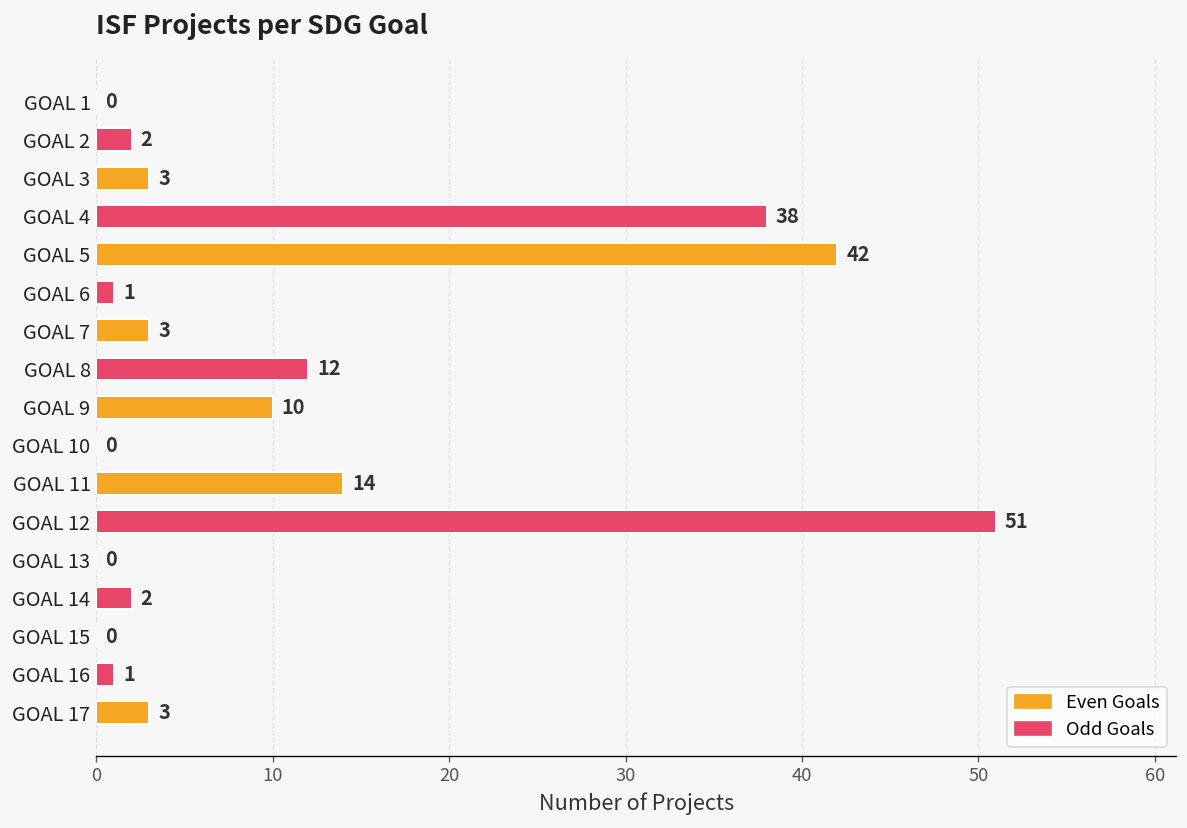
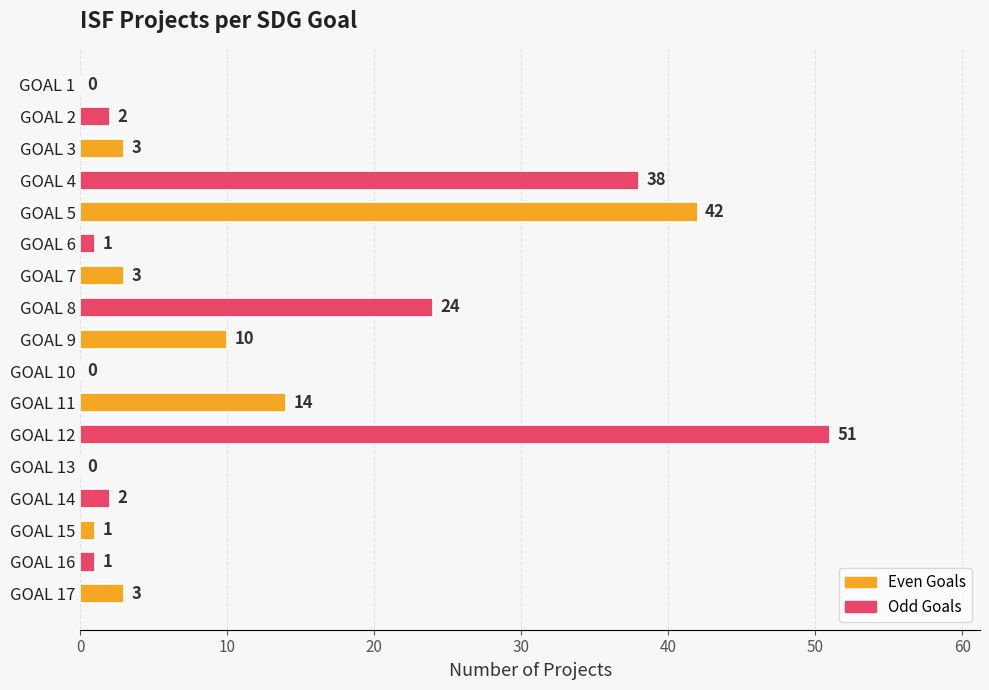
  {
    "GOAL 1": 0,
    "GOAL 2": 2,
    "GOAL 3": 3,
    "GOAL 4": 38,
    "GOAL 5": 42,
    "GOAL 6": 1,
    "GOAL 7": 3,
-   "GOAL 8": 12,
+   "GOAL 8": 24,
    "GOAL 9": 10,
    "GOAL 10": 0,
    "GOAL 11": 14,
    "GOAL 12": 51,
    "GOAL 13": 0,
    "GOAL 14": 2,
-   "GOAL 15": 0,
+   "GOAL 15": 1,
    "GOAL 16": 1,
    "GOAL 17": 3
  }
